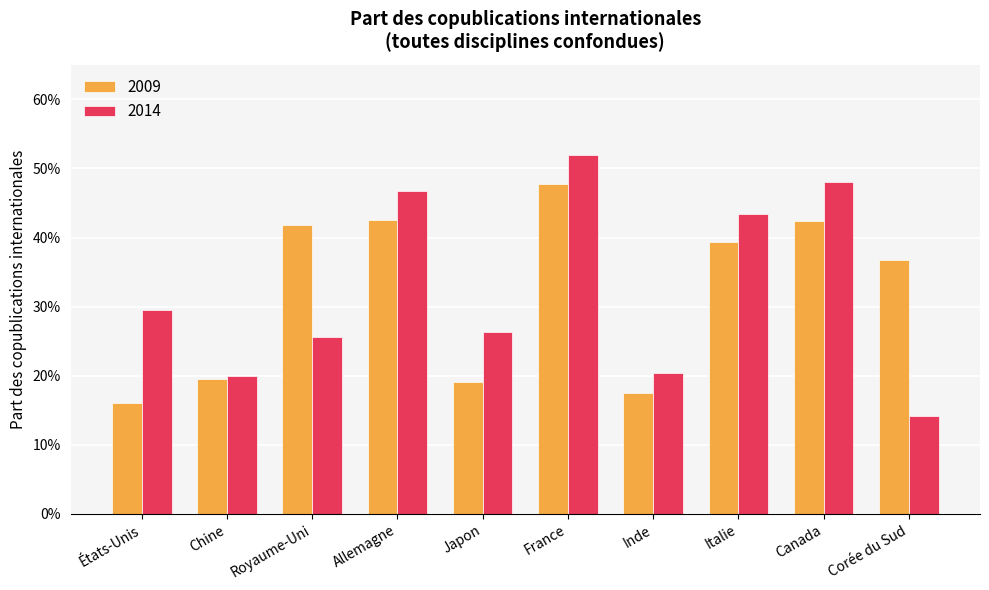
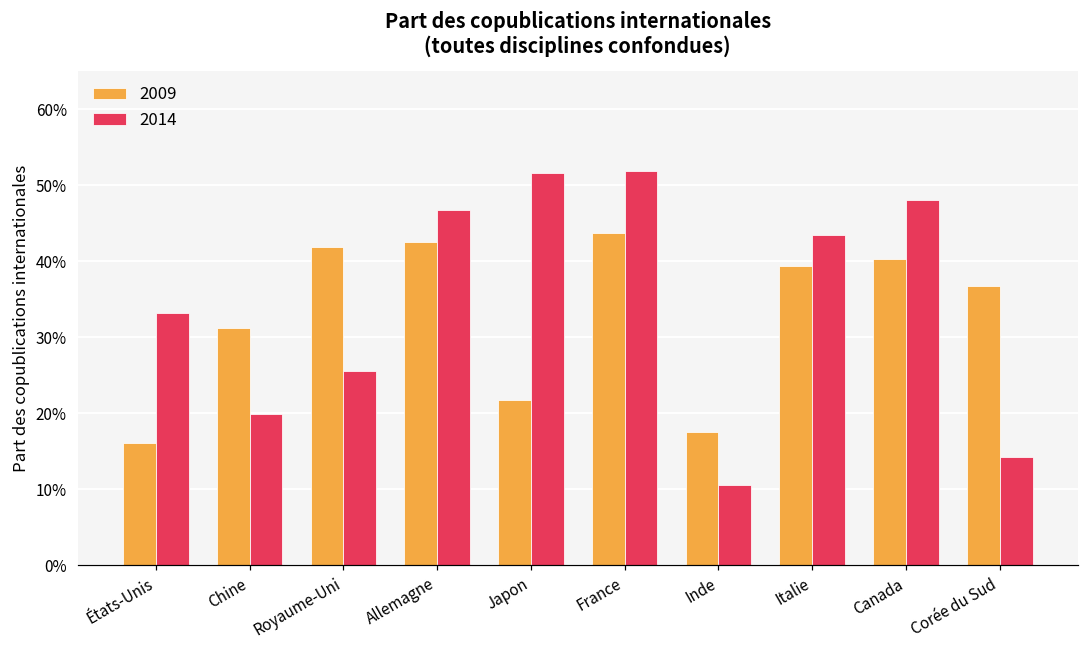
  {
    "2009": {
      "États-Unis": "16%",
-     "Chine": "20%",
+     "Chine": "31%",
      "Royaume-Uni": "42%",
      "Allemagne": "43%",
-     "Japon": "19%",
-     "France": "48%",
+     "Japon": "22%",
+     "France": "44%",
      "Inde": "18%",
      "Italie": "39%",
-     "Canada": "42%",
+     "Canada": "40%",
      "Corée du Sud": "37%"
    },
    "2014": {
-     "États-Unis": "30%",
+     "États-Unis": "33%",
      "Chine": "20%",
      "Royaume-Uni": "26%",
      "Allemagne": "47%",
-     "Japon": "26%",
+     "Japon": "52%",
      "France": "52%",
-     "Inde": "20%",
+     "Inde": "11%",
      "Italie": "43%",
      "Canada": "48%",
      "Corée du Sud": "14%"
    }
  }
